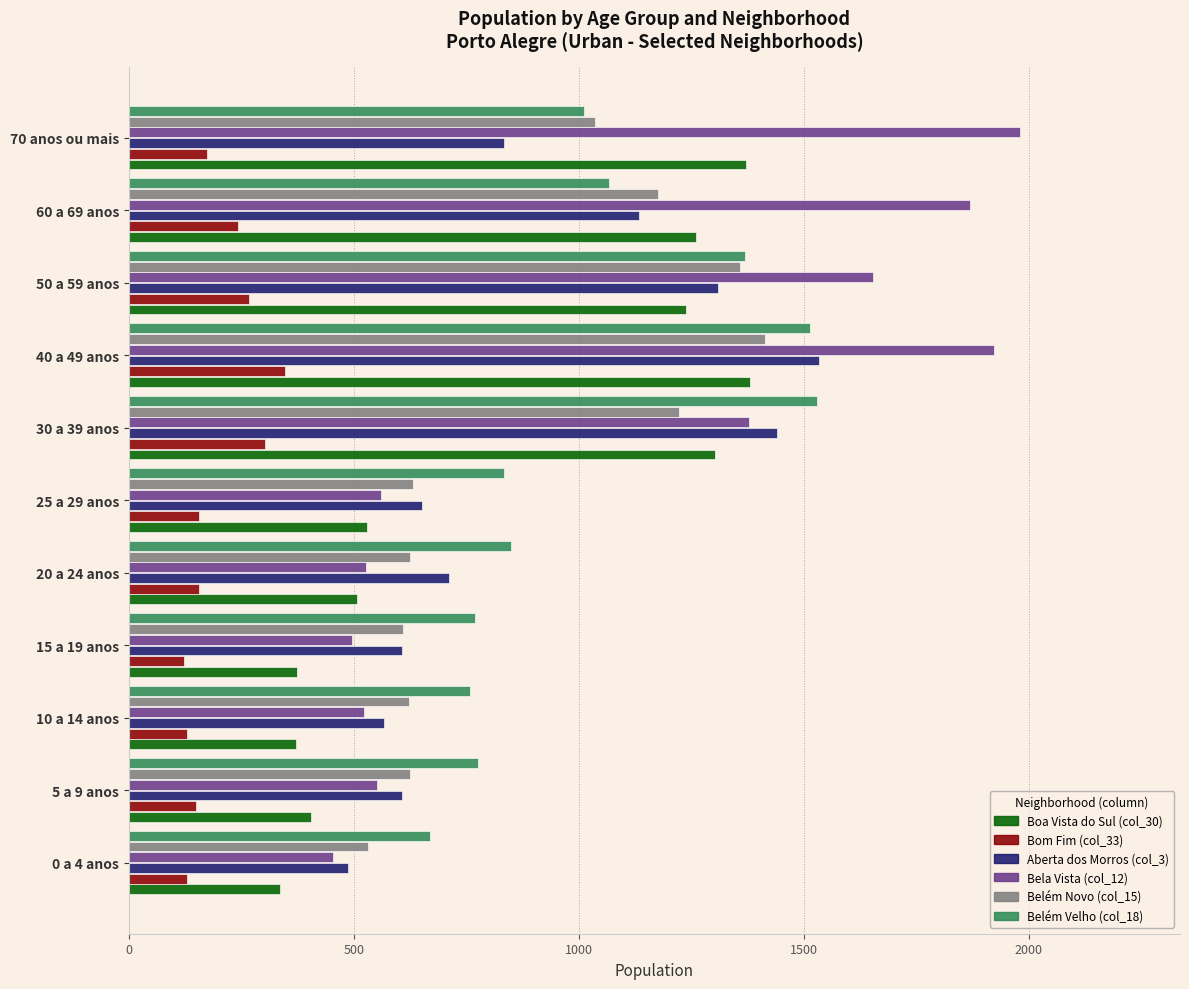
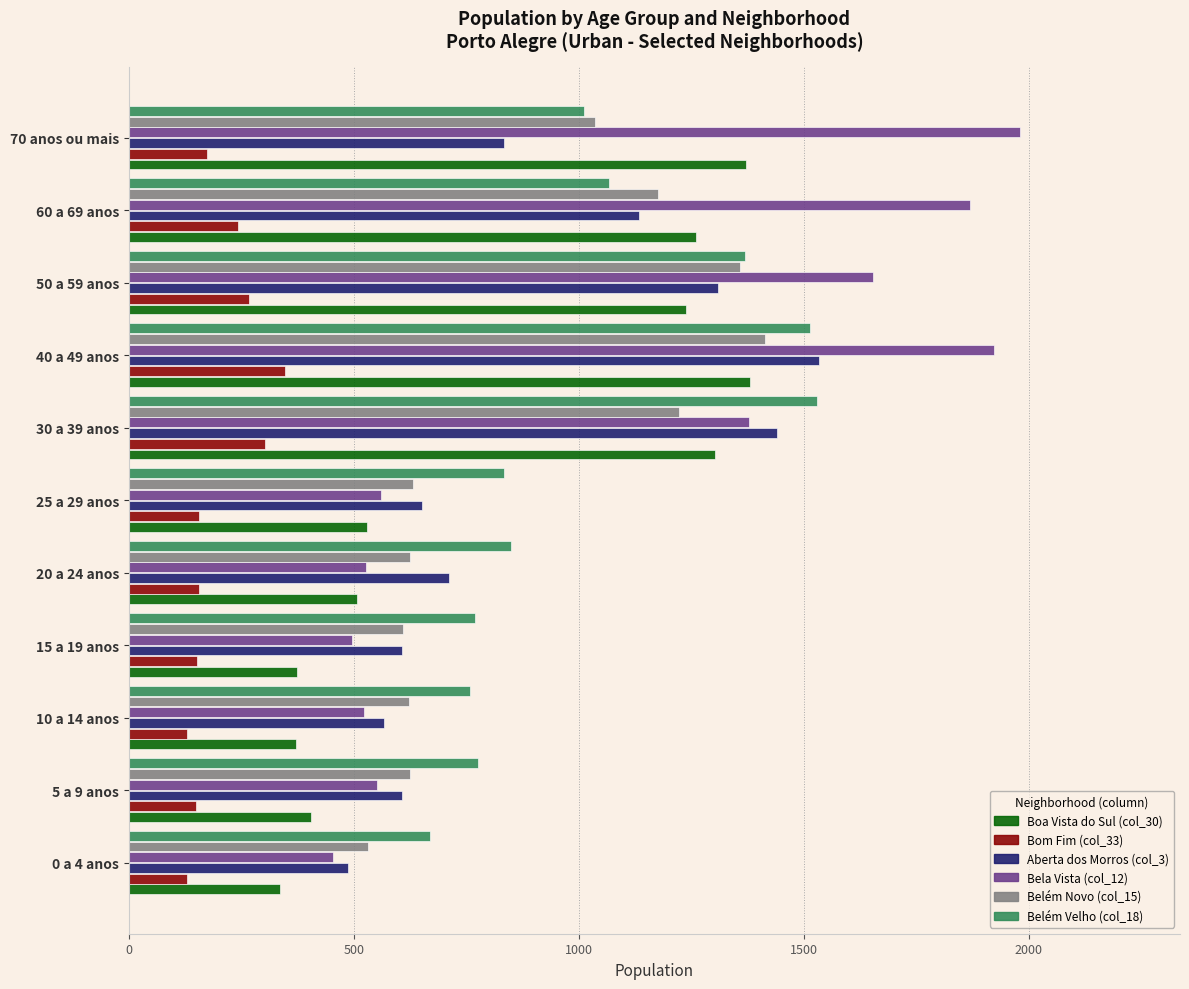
  {
    "Boa Vista do Sul (col_30)": {
      "70 anos ou mais": 1370,
      "60 a 69 anos": 1260,
      "50 a 59 anos": 1240,
      "40 a 49 anos": 1380,
      "30 a 39 anos": 1300,
      "25 a 29 anos": 530,
      "20 a 24 anos": 510,
      "15 a 19 anos": 370,
      "10 a 14 anos": 370,
      "5 a 9 anos": 400,
      "0 a 4 anos": 340
    },
    "Bom Fim (col_33)": {
      "70 anos ou mais": 170,
      "60 a 69 anos": 240,
      "50 a 59 anos": 270,
      "40 a 49 anos": 350,
      "30 a 39 anos": 300,
      "25 a 29 anos": 160,
      "20 a 24 anos": 160,
-     "15 a 19 anos": 120,
+     "15 a 19 anos": 150,
      "10 a 14 anos": 130,
      "5 a 9 anos": 150,
      "0 a 4 anos": 130
    },
    "Aberta dos Morros (col_3)": {
      "70 anos ou mais": 830,
      "60 a 69 anos": 1130,
      "50 a 59 anos": 1310,
      "40 a 49 anos": 1530,
      "30 a 39 anos": 1440,
      "25 a 29 anos": 650,
      "20 a 24 anos": 710,
      "15 a 19 anos": 610,
      "10 a 14 anos": 570,
      "5 a 9 anos": 610,
      "0 a 4 anos": 490
    },
    "Bela Vista (col_12)": {
      "70 anos ou mais": 1980,
      "60 a 69 anos": 1870,
      "50 a 59 anos": 1660,
      "40 a 49 anos": 1920,
      "30 a 39 anos": 1380,
      "25 a 29 anos": 560,
      "20 a 24 anos": 530,
      "15 a 19 anos": 500,
      "10 a 14 anos": 520,
      "5 a 9 anos": 550,
      "0 a 4 anos": 450
    },
    "Belém Novo (col_15)": {
      "70 anos ou mais": 1040,
      "60 a 69 anos": 1180,
      "50 a 59 anos": 1360,
      "40 a 49 anos": 1410,
      "30 a 39 anos": 1220,
      "25 a 29 anos": 630,
      "20 a 24 anos": 620,
      "15 a 19 anos": 610,
      "10 a 14 anos": 620,
      "5 a 9 anos": 630,
      "0 a 4 anos": 530
    },
    "Belém Velho (col_18)": {
      "70 anos ou mais": 1010,
      "60 a 69 anos": 1070,
      "50 a 59 anos": 1370,
      "40 a 49 anos": 1510,
      "30 a 39 anos": 1530,
      "25 a 29 anos": 830,
      "20 a 24 anos": 850,
      "15 a 19 anos": 770,
      "10 a 14 anos": 760,
      "5 a 9 anos": 780,
      "0 a 4 anos": 670
    }
  }
